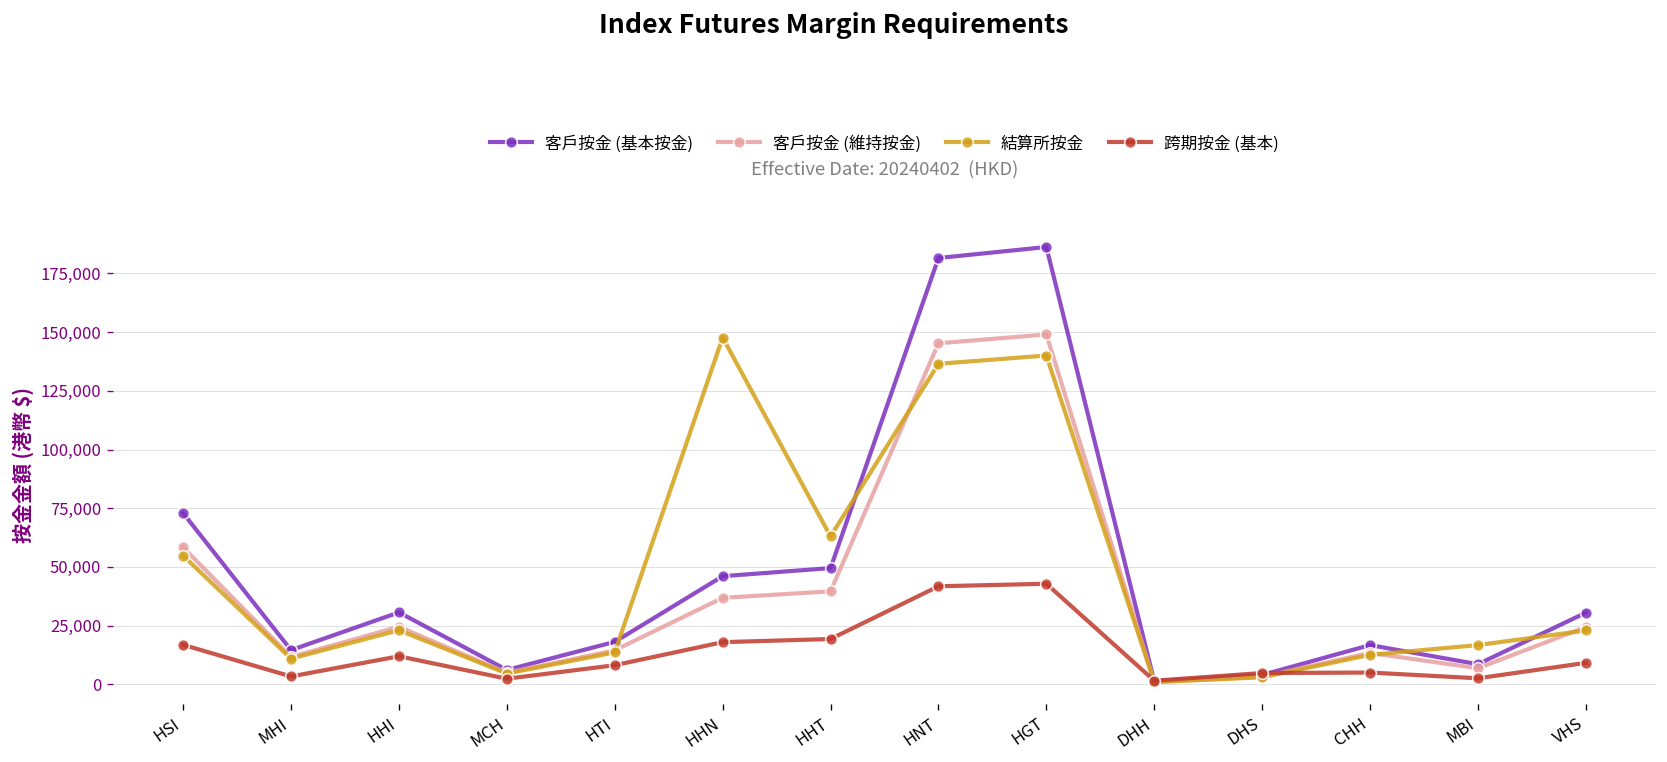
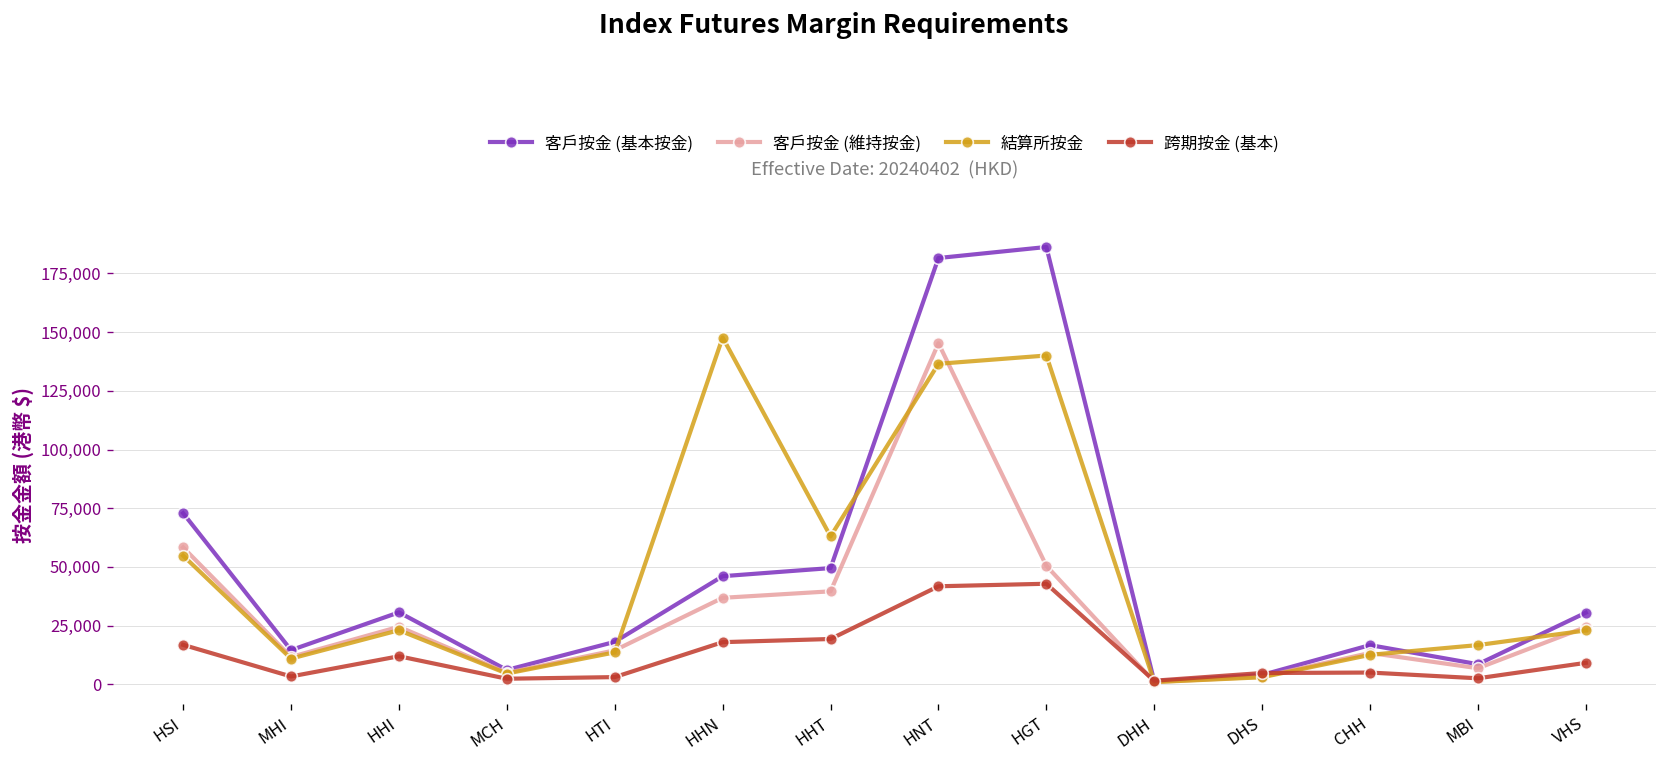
  {
    "客戶按金 (基本按金)": {
      "HSI": "73,000",
      "MHI": "15,000",
      "HHI": "31,000",
      "HTI": "18,000",
      "HHN": "46,000",
      "HHT": "50,000",
      "HNT": "182,000",
      "HGT": "186,000",
      "CHH": "17,000",
      "MBI": "9,000",
      "VHS": "31,000"
    },
    "客戶按金 (維持按金)": {
      "HSI": "58,000",
      "HHI": "25,000",
      "HHN": "37,000",
      "HHT": "40,000",
      "HNT": "145,000",
-     "HGT": "149,000",
+     "HGT": "50,000",
      "MBI": "7,000",
      "VHS": "24,000"
    },
    "結算所按金": {
      "HSI": "55,000",
      "HHI": "23,000",
      "HHN": "148,000",
      "HHT": "63,000",
      "HNT": "137,000",
      "HGT": "140,000",
      "MBI": "17,000",
      "VHS": "23,000"
    },
    "跨期按金 (基本)": {
      "HSI": "17,000",
      "MHI": "3,000",
      "HHI": "12,000",
      "MCH": "2,000",
-     "HTI": "8,000",
+     "HTI": "3,000",
      "HHN": "18,000",
      "HHT": "19,000",
      "HNT": "42,000",
      "HGT": "43,000",
      "CHH": "5,000",
      "MBI": "3,000",
      "VHS": "9,000"
    }
  }
